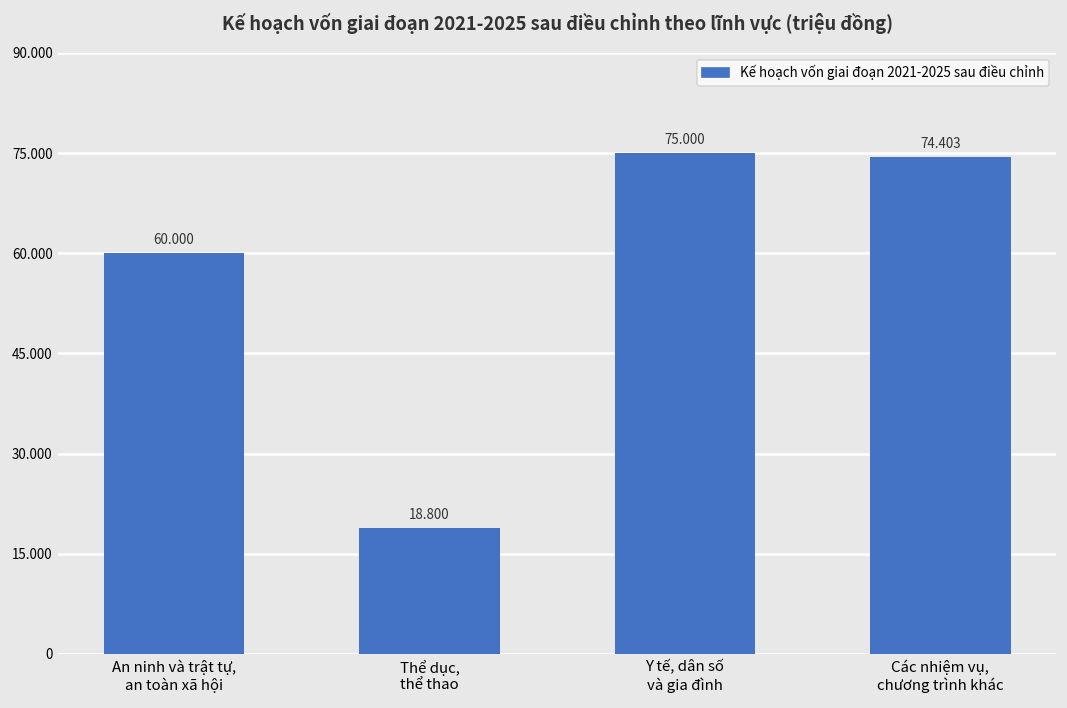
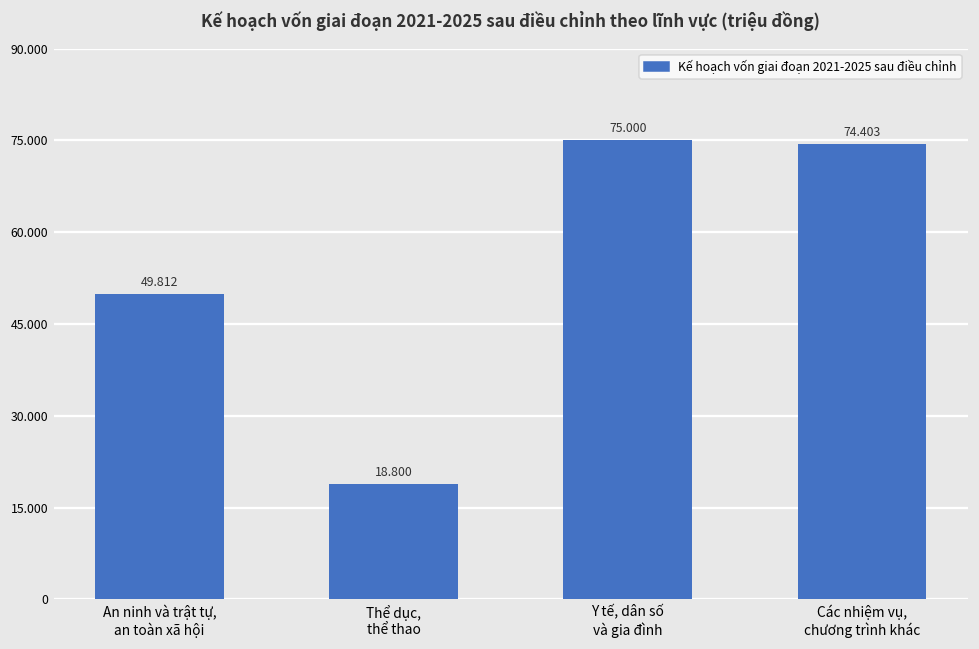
  {
-   "An ninh và trật tự, an toàn xã hội": 60.000
+   "An ninh và trật tự, an toàn xã hội": 49.812
  }
